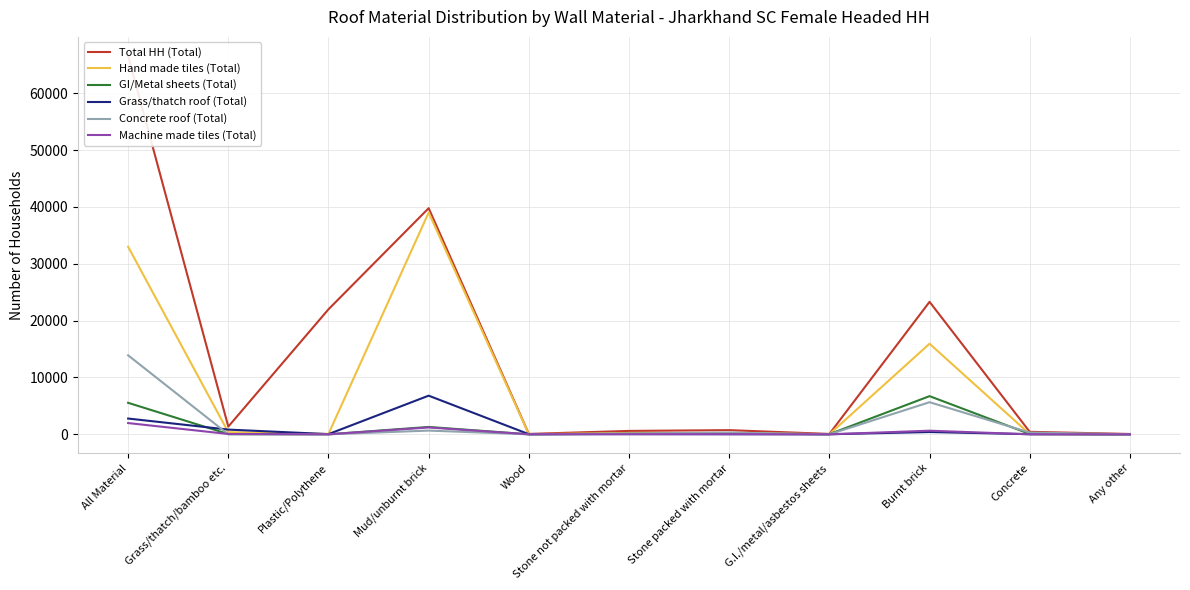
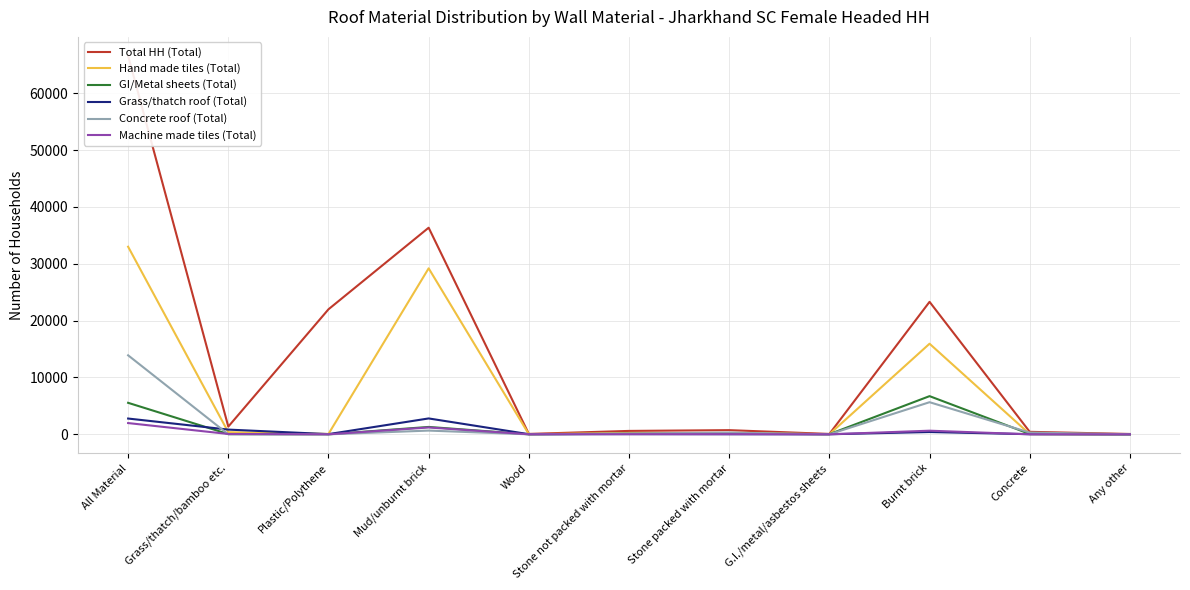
  {
    "Total HH (Total)": {
      "Grass/thatch/bamboo etc.": 1000,
      "Plastic/Polythene": 22000,
-     "Mud/unburnt brick": 40000,
+     "Mud/unburnt brick": 36000,
      "Burnt brick": 23000
    },
    "Hand made tiles (Total)": {
      "All Material": 33000,
-     "Mud/unburnt brick": 39000,
+     "Mud/unburnt brick": 29000,
      "Burnt brick": 16000
    },
    "GI/Metal sheets (Total)": {
      "All Material": 6000,
      "Burnt brick": 7000
    },
    "Grass/thatch roof (Total)": {
      "All Material": 3000,
      "Grass/thatch/bamboo etc.": 1000,
-     "Mud/unburnt brick": 7000
+     "Mud/unburnt brick": 3000
    },
    "Concrete roof (Total)": {
      "All Material": 14000,
      "Mud/unburnt brick": 1000,
      "Burnt brick": 6000
    },
    "Machine made tiles (Total)": {
      "All Material": 2000
    }
  }
